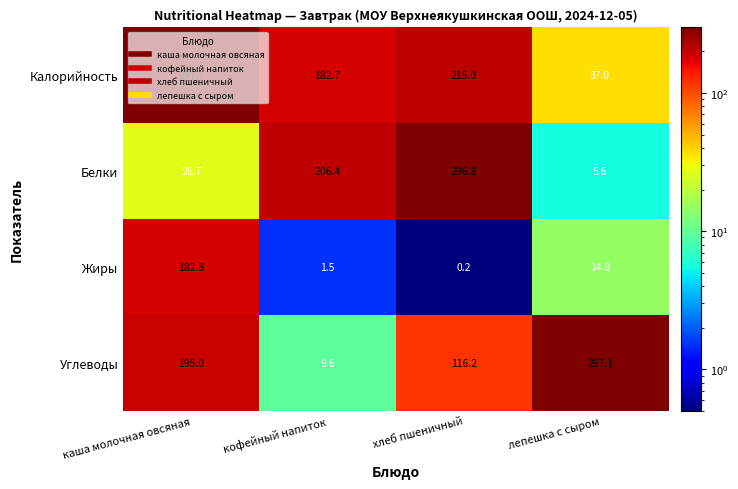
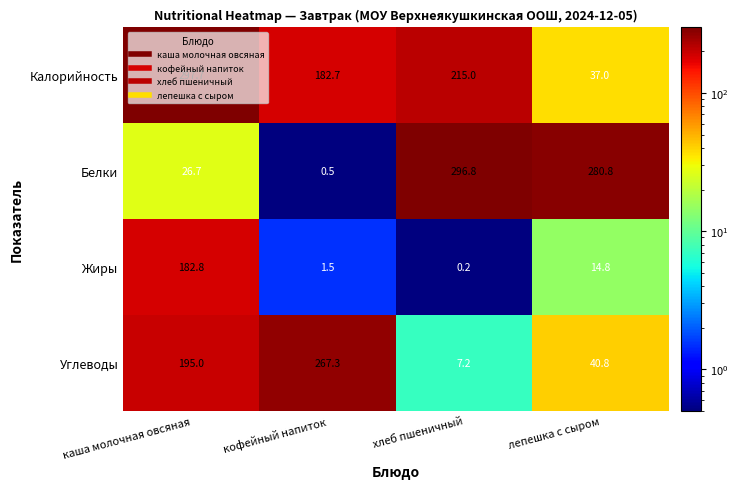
  {
    "Калорийность": {
      "кофейный напиток": 182.7,
      "хлеб пшеничный": 215.0,
      "лепешка с сыром": 37.0
    },
    "Белки": {
      "каша молочная овсяная": 26.7,
-     "кофейный напиток": 206.4,
+     "кофейный напиток": 0.5,
      "хлеб пшеничный": 296.8,
-     "лепешка с сыром": 5.6
+     "лепешка с сыром": 280.8
    },
    "Жиры": {
      "каша молочная овсяная": 182.8,
      "кофейный напиток": 1.5,
      "хлеб пшеничный": 0.2,
      "лепешка с сыром": 14.8
    },
    "Углеводы": {
      "каша молочная овсяная": 195.0,
-     "кофейный напиток": 9.6,
-     "хлеб пшеничный": 116.2,
-     "лепешка с сыром": 297.1
+     "кофейный напиток": 267.3,
+     "хлеб пшеничный": 7.2,
+     "лепешка с сыром": 40.8
    }
  }
